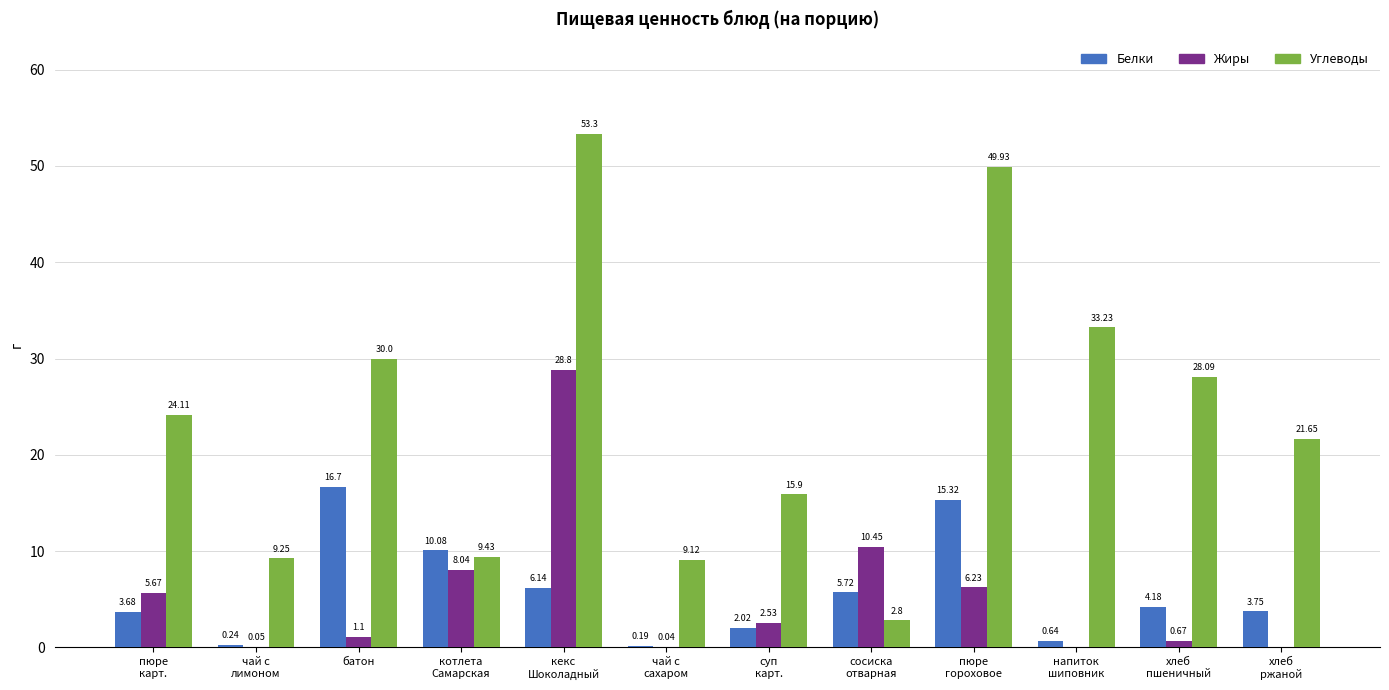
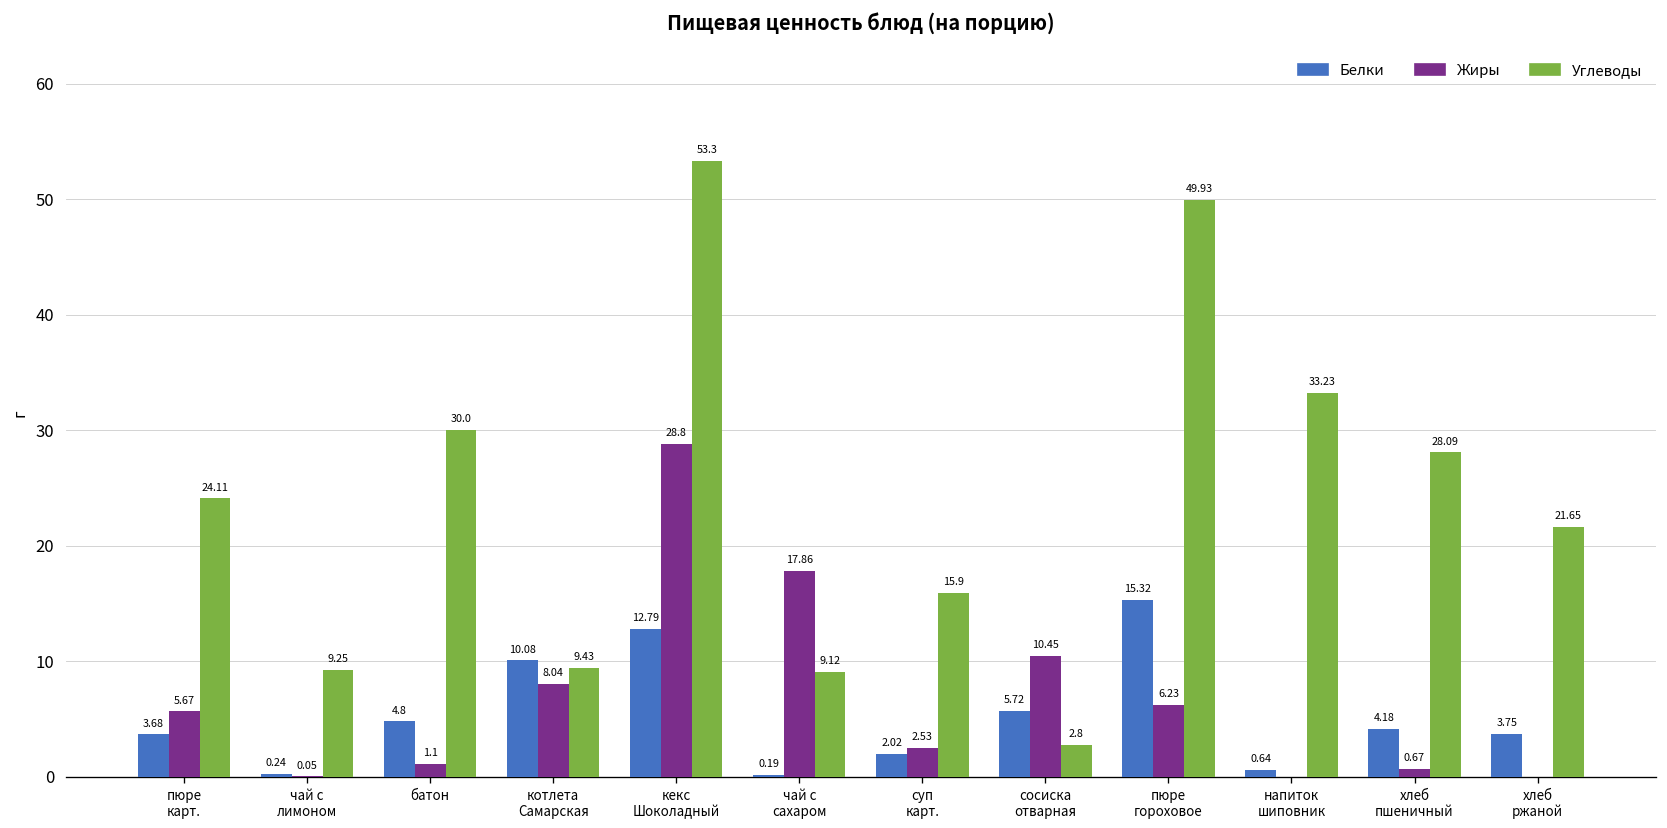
  {
    "Белки": {
      "пюре карт.": 3.68,
      "чай с лимоном": 0.24,
-     "батон": 16.7,
+     "батон": 4.8,
      "котлета Самарская": 10.08,
-     "кекс Шоколадный": 6.14,
+     "кекс Шоколадный": 12.79,
      "чай с сахаром": 0.19,
      "суп карт.": 2.02,
      "сосиска отварная": 5.72,
      "пюре гороховое": 15.32,
      "напиток шиповник": 0.64,
      "хлеб пшеничный": 4.18,
      "хлеб ржаной": 3.75
    },
    "Жиры": {
      "пюре карт.": 5.67,
      "чай с лимоном": 0.05,
      "батон": 1.1,
      "котлета Самарская": 8.04,
      "кекс Шоколадный": 28.8,
-     "чай с сахаром": 0.04,
+     "чай с сахаром": 17.86,
      "суп карт.": 2.53,
      "сосиска отварная": 10.45,
      "пюре гороховое": 6.23,
      "хлеб пшеничный": 0.67
    },
    "Углеводы": {
      "пюре карт.": 24.11,
      "чай с лимоном": 9.25,
      "батон": 30.0,
      "котлета Самарская": 9.43,
      "кекс Шоколадный": 53.3,
      "чай с сахаром": 9.12,
      "суп карт.": 15.9,
      "сосиска отварная": 2.8,
      "пюре гороховое": 49.93,
      "напиток шиповник": 33.23,
      "хлеб пшеничный": 28.09,
      "хлеб ржаной": 21.65
    }
  }
